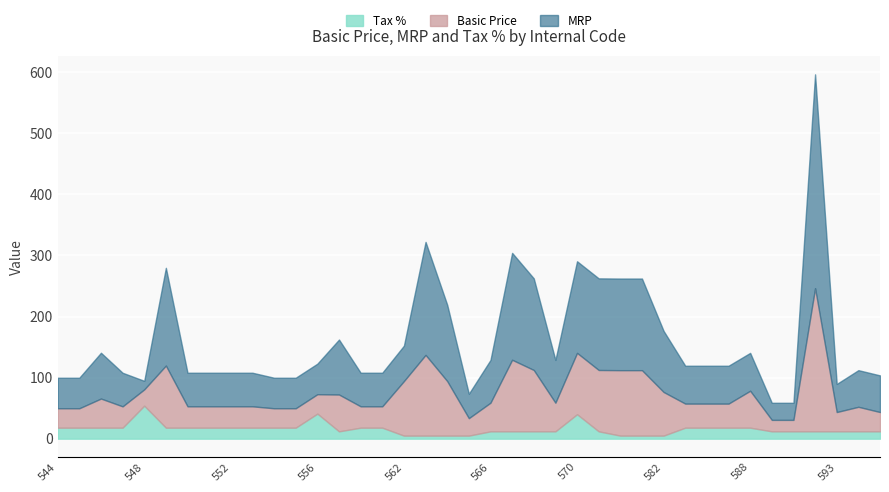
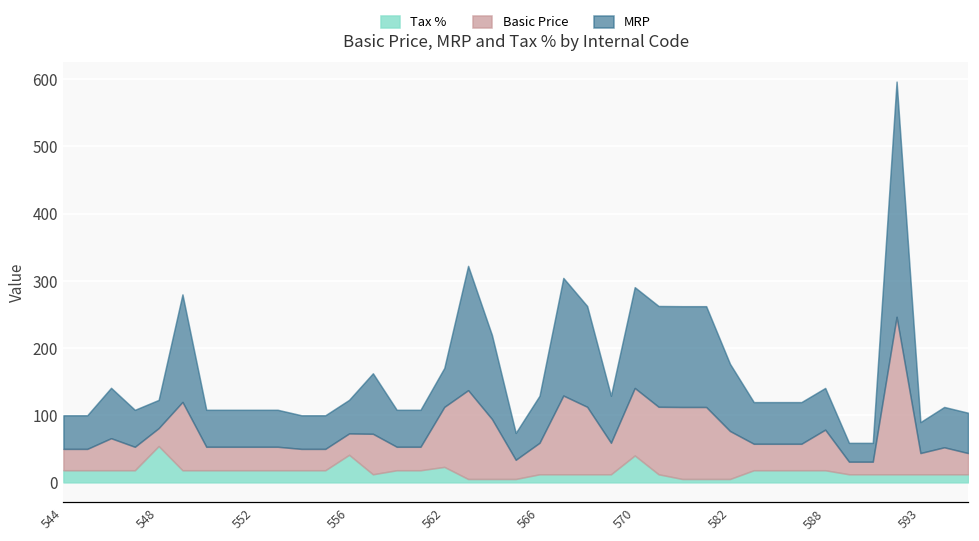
  {
    "Tax %": {
      "544": 20,
      "548": 50,
      "552": 20,
      "556": 40,
-     "562": 10,
+     "562": 20,
      "566": 10,
      "570": 40,
      "582": 10,
      "588": 20,
      "593": 10
    },
    "Basic Price": {
      "544": 30,
      "548": 30,
      "552": 30,
      "556": 30,
      "562": 90,
      "566": 50,
      "570": 100,
      "582": 70,
      "588": 60,
      "593": 30
    },
    "MRP": {
      "544": 50,
-     "548": 10,
+     "548": 40,
      "552": 60,
      "556": 50,
      "562": 60,
      "566": 70,
      "570": 150,
      "582": 100,
      "588": 60,
      "593": 50
    }
  }
